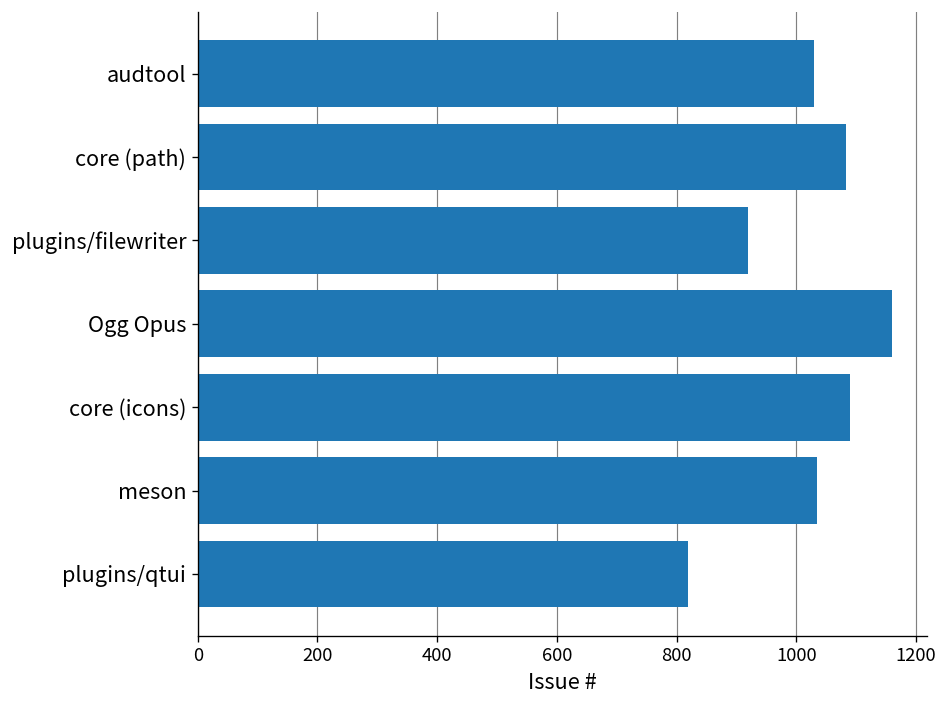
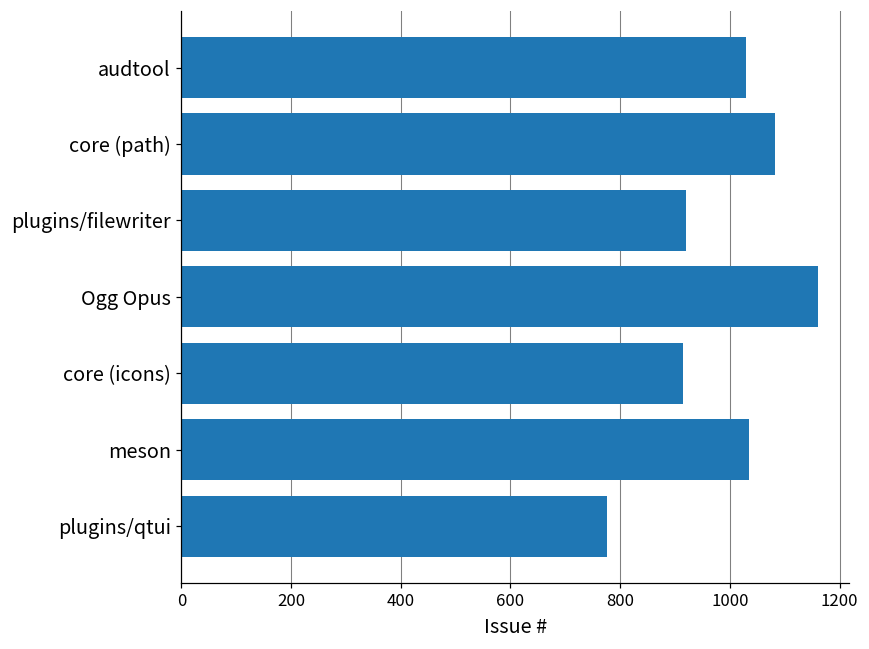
  {
    "audtool": 1030,
    "core (path)": 1080,
    "plugins/filewriter": 920,
    "Ogg Opus": 1160,
-   "core (icons)": 1090,
+   "core (icons)": 910,
    "meson": 1040,
-   "plugins/qtui": 820
+   "plugins/qtui": 780
  }
